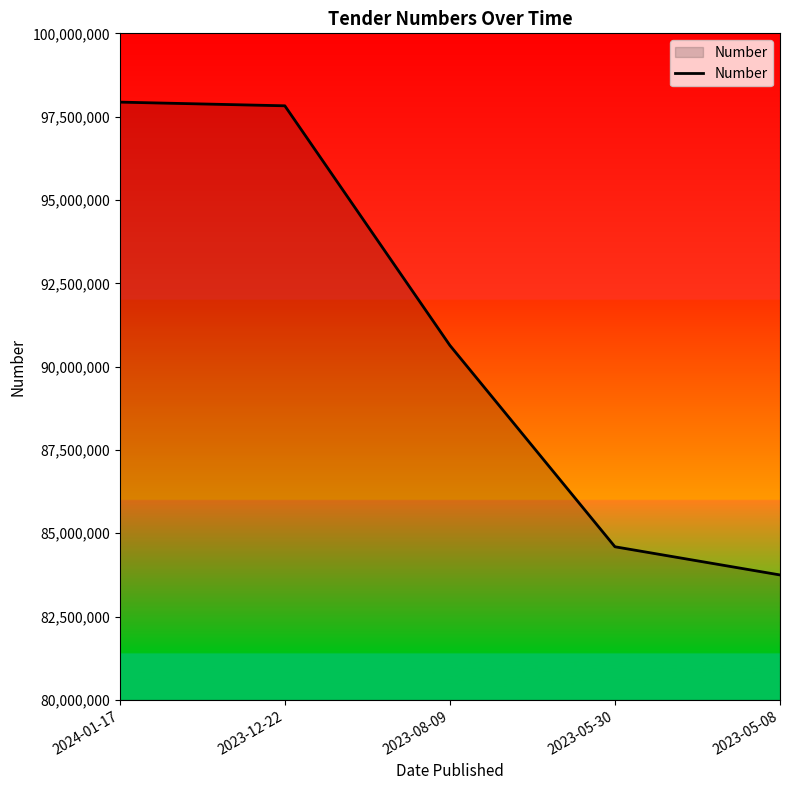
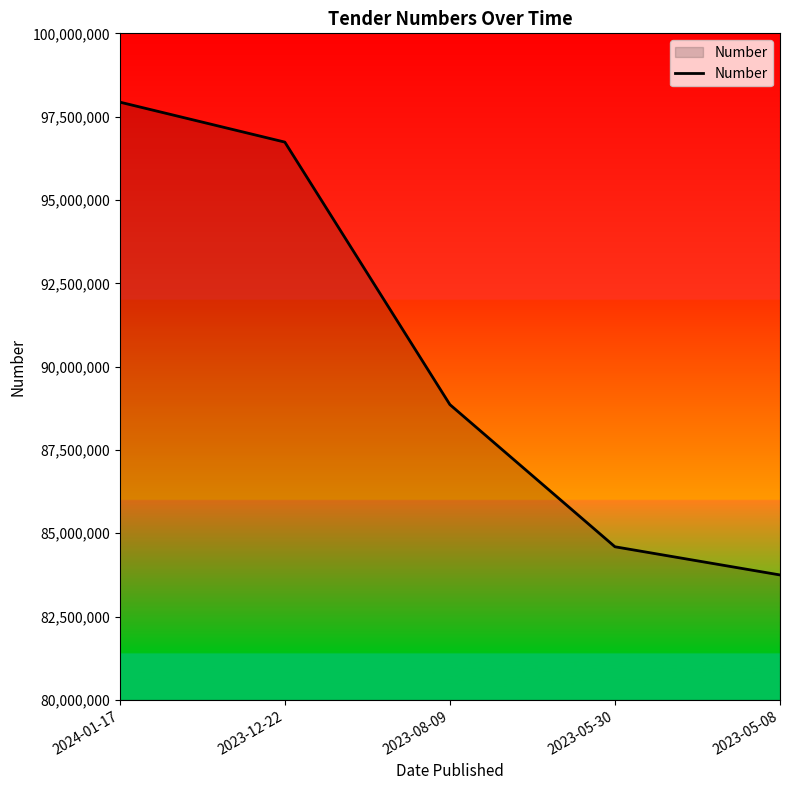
  {
    "2024-01-17": "97,900,000",
-   "2023-12-22": "97,800,000",
-   "2023-08-09": "90,600,000",
+   "2023-12-22": "96,700,000",
+   "2023-08-09": "88,900,000",
    "2023-05-30": "84,600,000",
    "2023-05-08": "83,700,000"
  }
